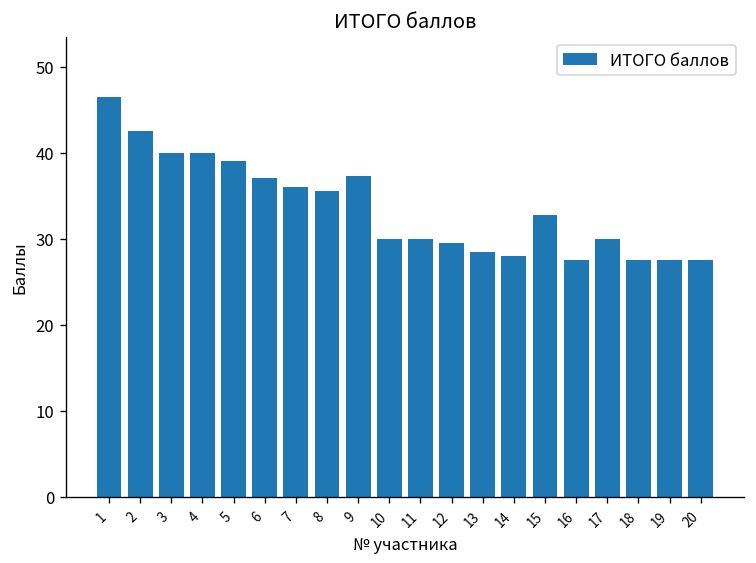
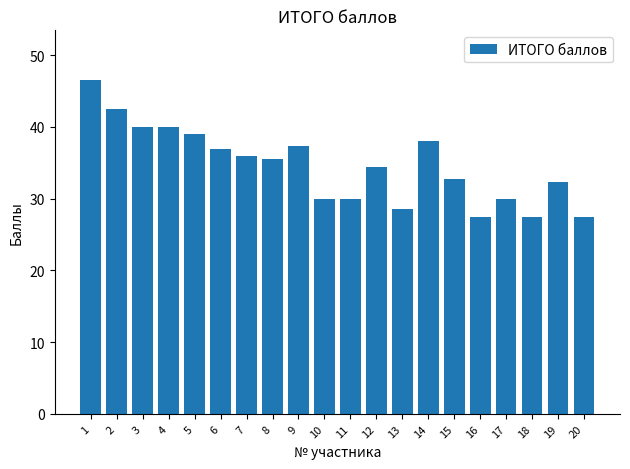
  {
    "1": 47,
    "2": 43,
    "3": 40,
    "4": 40,
    "5": 39,
    "6": 37,
    "7": 36,
    "8": 36,
    "9": 37,
    "10": 30,
    "11": 30,
-   "12": 30,
+   "12": 34,
    "13": 29,
-   "14": 28,
+   "14": 38,
    "15": 33,
    "16": 28,
    "17": 30,
    "18": 28,
-   "19": 28,
+   "19": 32,
    "20": 28
  }
